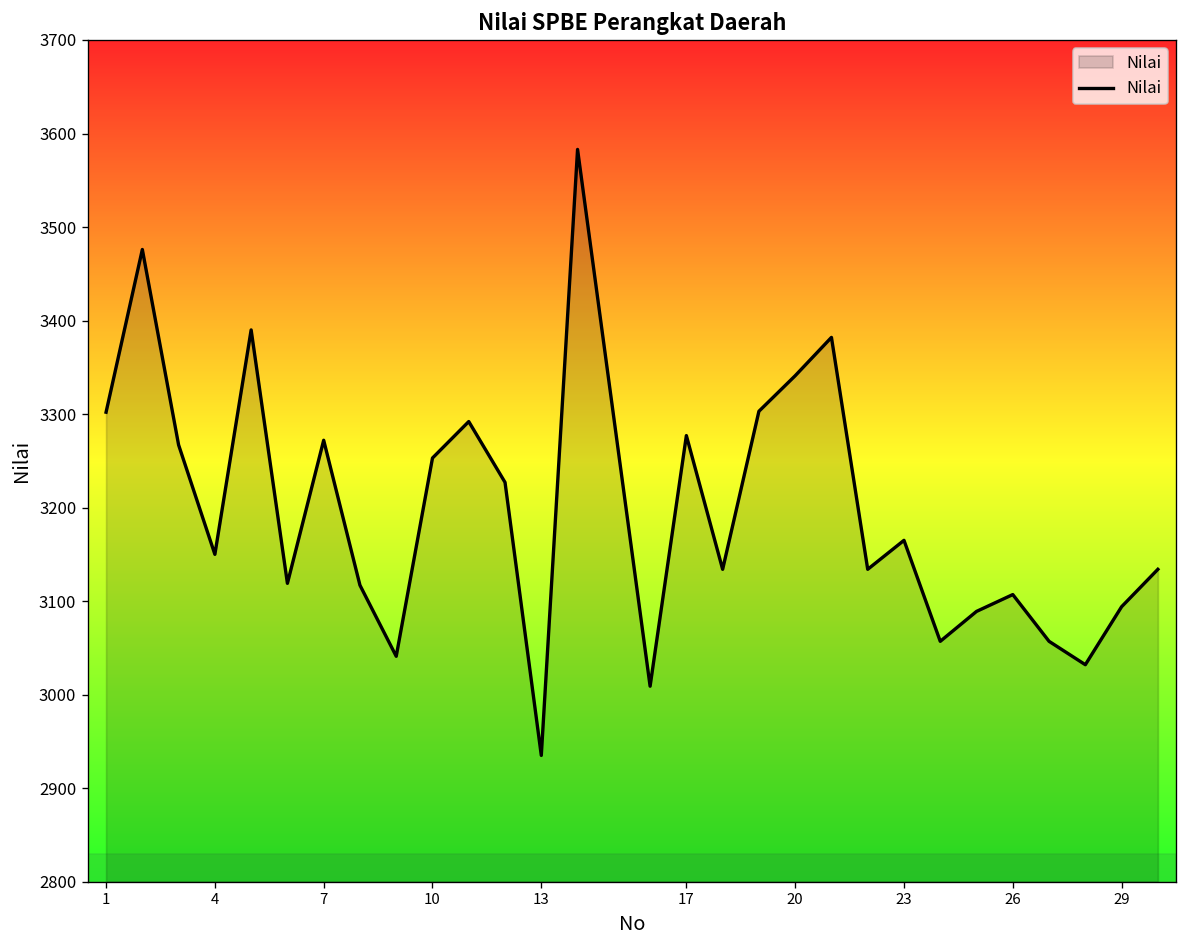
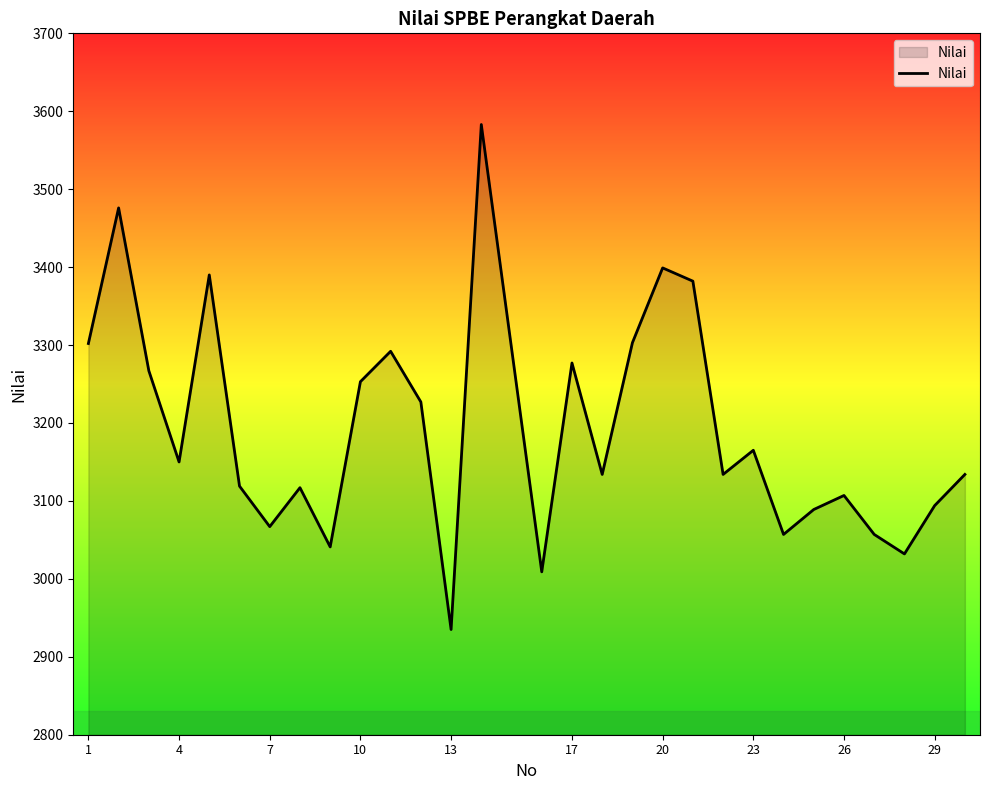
  {
    "1": 3300,
    "4": 3150,
-   "7": 3270,
+   "7": 3070,
    "10": 3250,
    "13": 2940,
    "17": 3280,
-   "20": 3340,
+   "20": 3400,
    "23": 3170,
    "26": 3110,
    "29": 3090
  }
